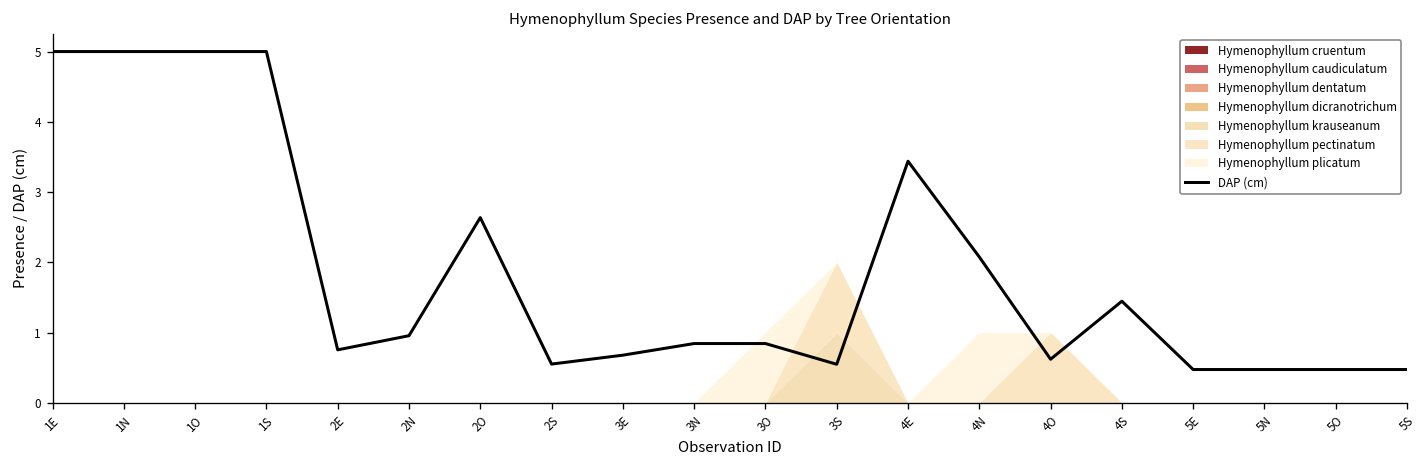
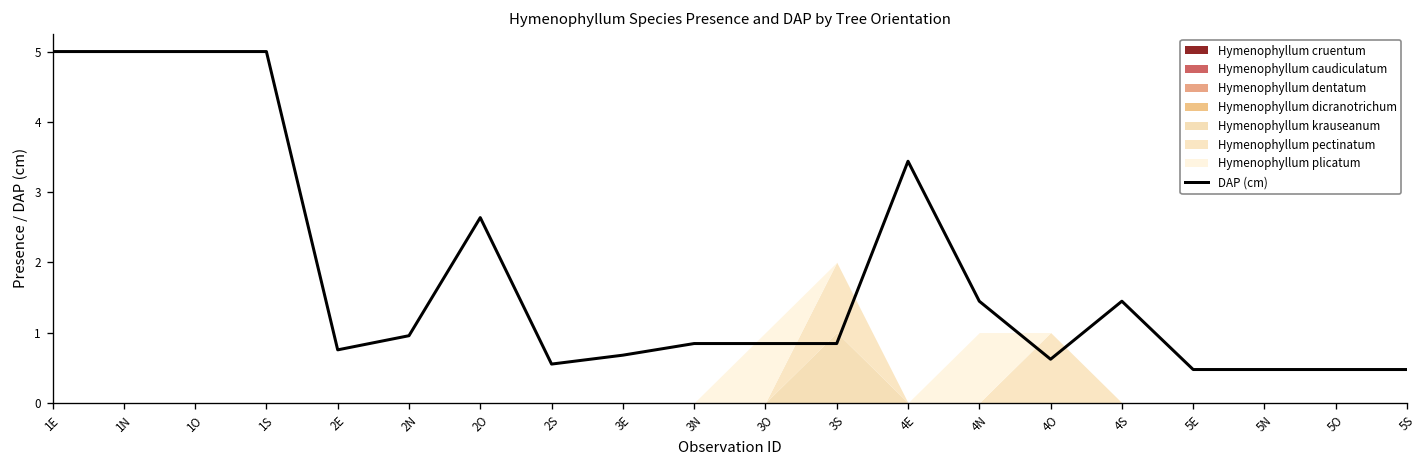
  {
    "DAP (cm)": {
      "1E": 5.0,
      "1N": 5.0,
      "1O": 5.0,
      "1S": 5.0,
      "2E": 0.8,
      "2N": 1.0,
      "2O": 2.6,
      "2S": 0.6,
      "3E": 0.7,
      "3N": 0.8,
      "3O": 0.8,
-     "3S": 0.5,
+     "3S": 0.8,
      "4E": 3.4,
-     "4N": 2.1,
+     "4N": 1.4,
      "4O": 0.6,
      "4S": 1.4,
      "5E": 0.5,
      "5N": 0.5,
      "5O": 0.5,
      "5S": 0.5
    }
  }
